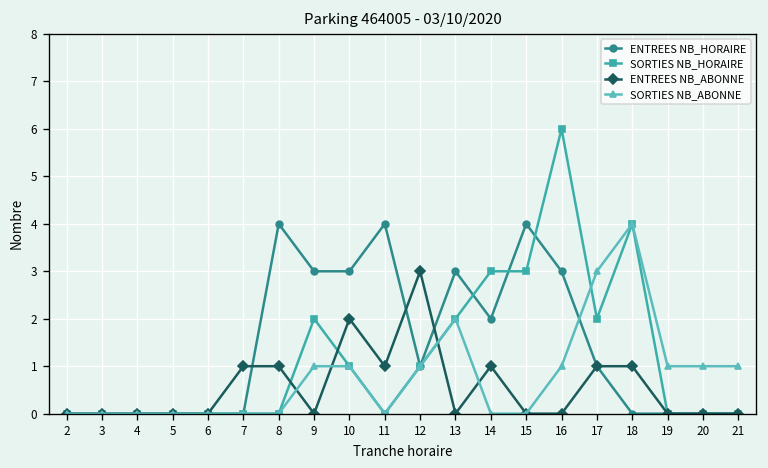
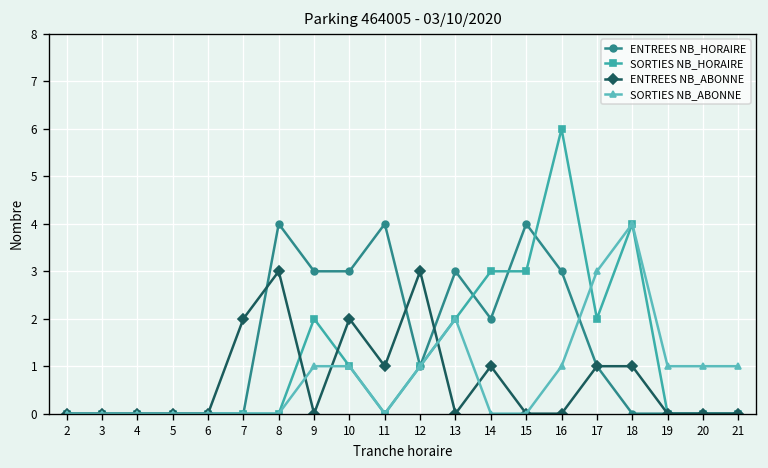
  {
    "ENTREES NB_ABONNE": {
-     "7": 1,
-     "8": 1,
+     "7": 2,
+     "8": 3,
      "9": 0,
      "10": 2,
      "11": 1,
      "12": 3,
      "13": 0,
      "14": 1,
      "16": 0,
      "18": 1
    }
  }
